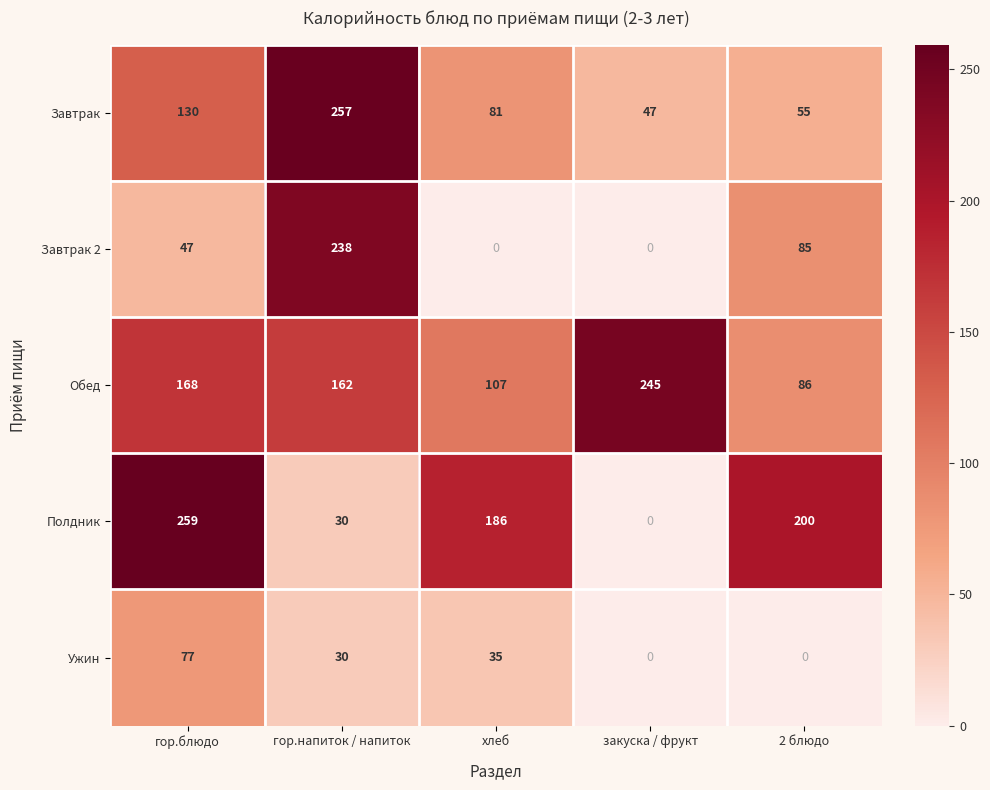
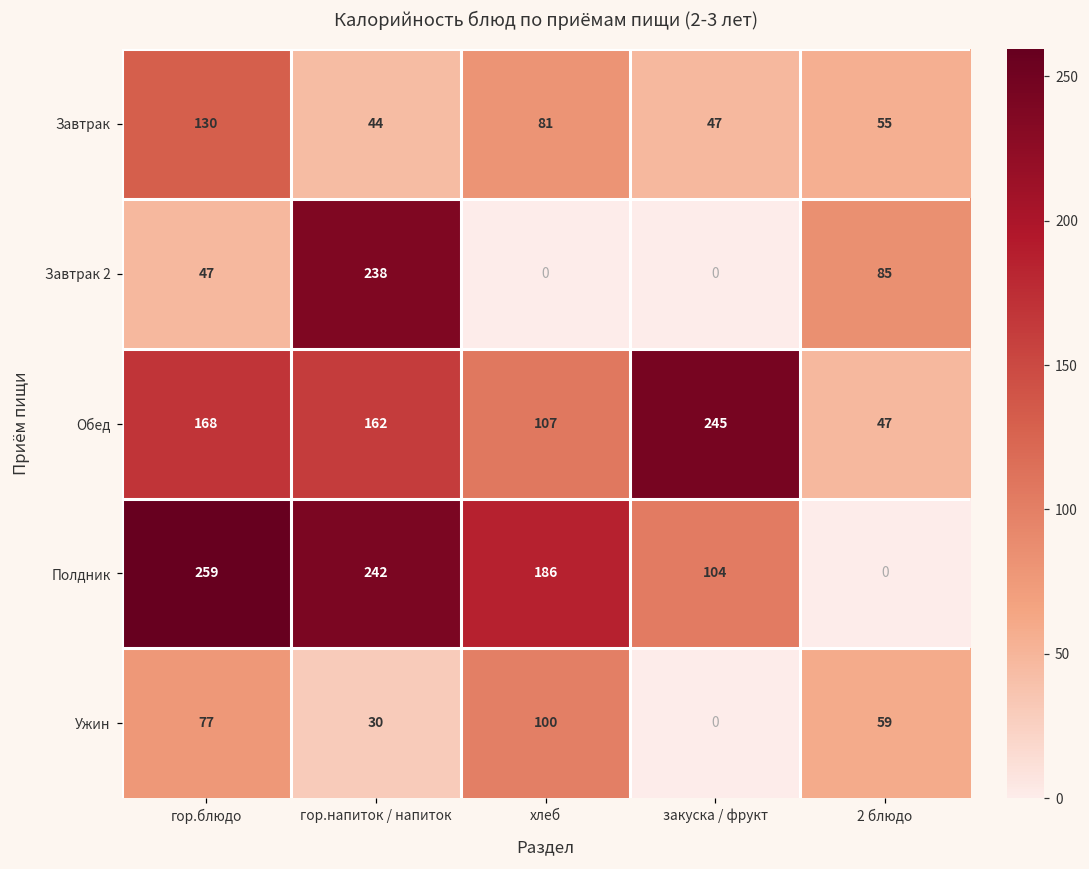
  {
    "Завтрак": {
      "гор.блюдо": 130,
-     "гор.напиток / напиток": 257,
+     "гор.напиток / напиток": 44,
      "хлеб": 81,
      "закуска / фрукт": 47,
      "2 блюдо": 55
    },
    "Завтрак 2": {
      "гор.блюдо": 47,
      "гор.напиток / напиток": 238,
      "хлеб": 0,
      "закуска / фрукт": 0,
      "2 блюдо": 85
    },
    "Обед": {
      "гор.блюдо": 168,
      "гор.напиток / напиток": 162,
      "хлеб": 107,
      "закуска / фрукт": 245,
-     "2 блюдо": 86
+     "2 блюдо": 47
    },
    "Полдник": {
      "гор.блюдо": 259,
-     "гор.напиток / напиток": 30,
+     "гор.напиток / напиток": 242,
      "хлеб": 186,
-     "закуска / фрукт": 0,
-     "2 блюдо": 200
+     "закуска / фрукт": 104,
+     "2 блюдо": 0
    },
    "Ужин": {
      "гор.блюдо": 77,
      "гор.напиток / напиток": 30,
-     "хлеб": 35,
+     "хлеб": 100,
      "закуска / фрукт": 0,
-     "2 блюдо": 0
+     "2 блюдо": 59
    }
  }
